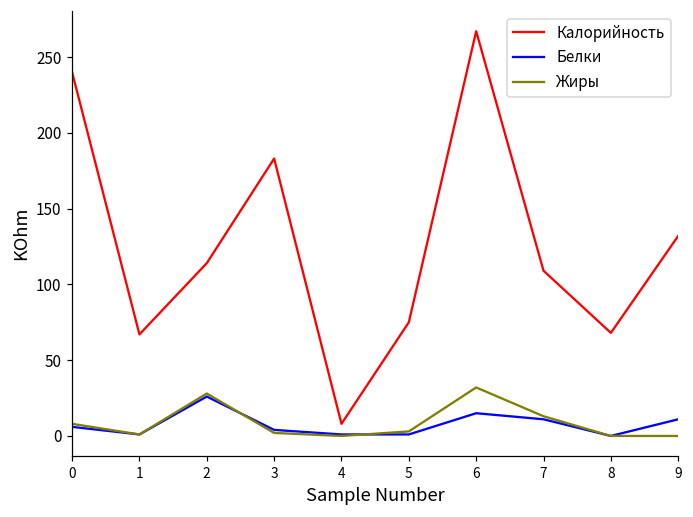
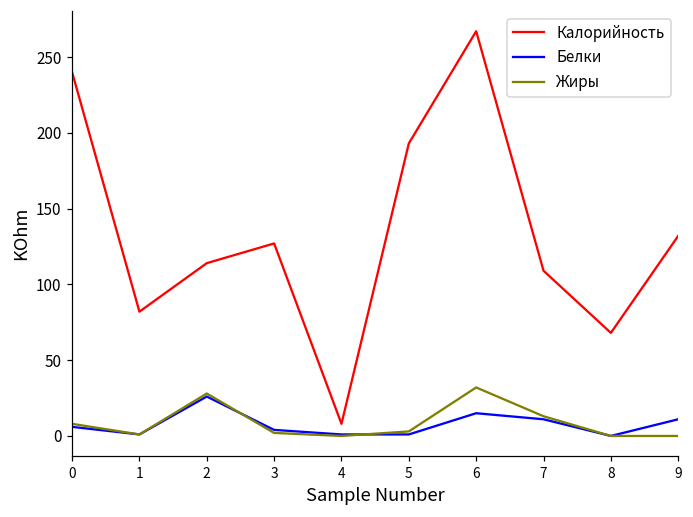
  {
    "Калорийность": {
      "0": 240,
-     "1": 67,
+     "1": 82,
      "2": 114,
-     "3": 183,
+     "3": 127,
      "4": 8,
-     "5": 75,
+     "5": 193,
      "6": 267,
      "7": 109,
      "8": 68,
      "9": 132
    },
    "Белки": {
      "0": 6,
      "2": 26,
      "3": 4,
      "5": 1,
      "6": 15,
      "7": 11,
      "9": 11
    },
    "Жиры": {
      "0": 8,
      "2": 28,
      "3": 2,
      "5": 3,
      "6": 32,
      "7": 13,
      "9": 0
    }
  }
